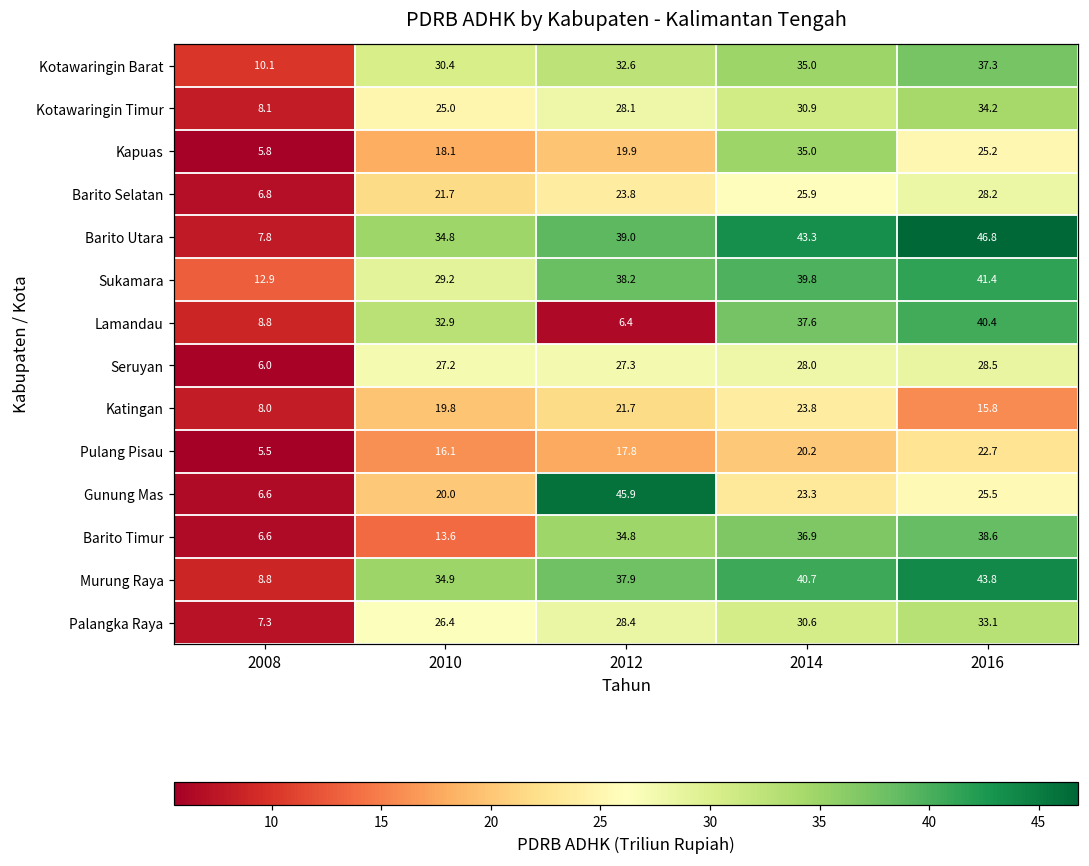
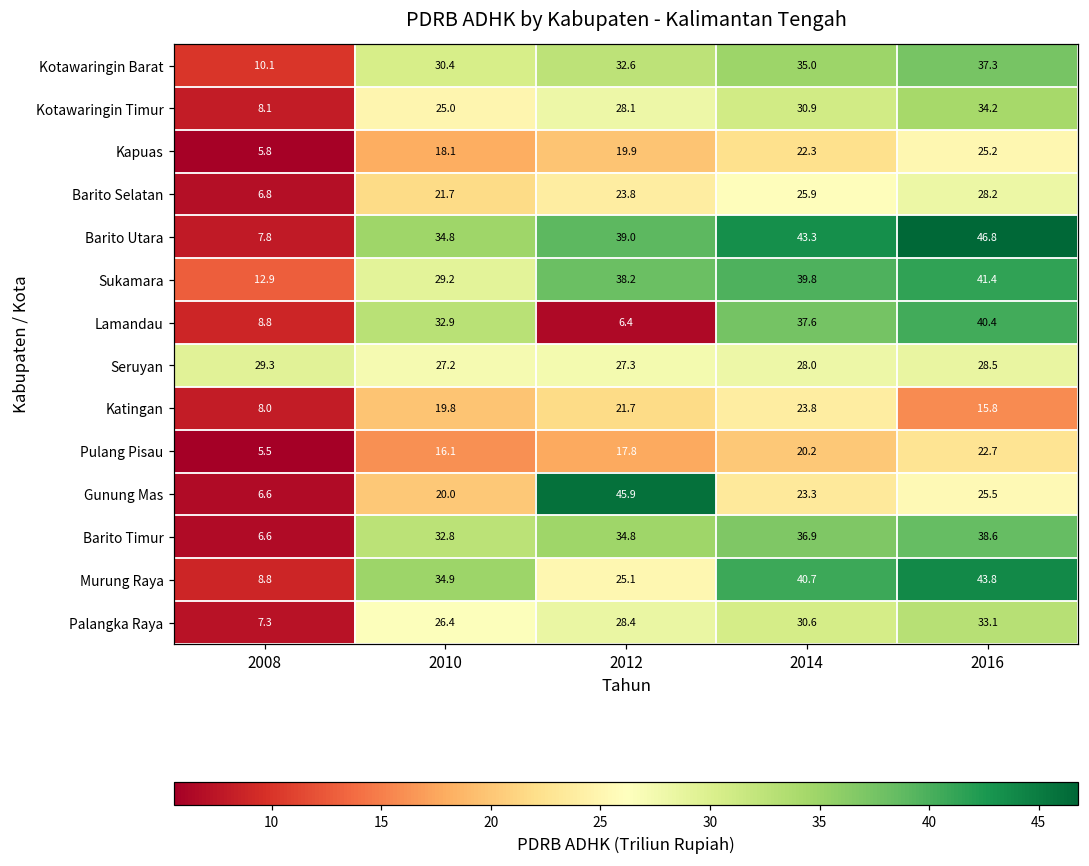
  {
    "Kotawaringin Barat": {
      "2008": 10.1,
      "2010": 30.4,
      "2012": 32.6,
      "2014": 35.0,
      "2016": 37.3
    },
    "Kotawaringin Timur": {
      "2008": 8.1,
      "2010": 25.0,
      "2012": 28.1,
      "2014": 30.9,
      "2016": 34.2
    },
    "Kapuas": {
      "2008": 5.8,
      "2010": 18.1,
      "2012": 19.9,
-     "2014": 35.0,
+     "2014": 22.3,
      "2016": 25.2
    },
    "Barito Selatan": {
      "2008": 6.8,
      "2010": 21.7,
      "2012": 23.8,
      "2014": 25.9,
      "2016": 28.2
    },
    "Barito Utara": {
      "2008": 7.8,
      "2010": 34.8,
      "2012": 39.0,
      "2014": 43.3,
      "2016": 46.8
    },
    "Sukamara": {
      "2008": 12.9,
      "2010": 29.2,
      "2012": 38.2,
      "2014": 39.8,
      "2016": 41.4
    },
    "Lamandau": {
      "2008": 8.8,
      "2010": 32.9,
      "2012": 6.4,
      "2014": 37.6,
      "2016": 40.4
    },
    "Seruyan": {
-     "2008": 6.0,
+     "2008": 29.3,
      "2010": 27.2,
      "2012": 27.3,
      "2014": 28.0,
      "2016": 28.5
    },
    "Katingan": {
      "2008": 8.0,
      "2010": 19.8,
      "2012": 21.7,
      "2014": 23.8,
      "2016": 15.8
    },
    "Pulang Pisau": {
      "2008": 5.5,
      "2010": 16.1,
      "2012": 17.8,
      "2014": 20.2,
      "2016": 22.7
    },
    "Gunung Mas": {
      "2008": 6.6,
      "2010": 20.0,
      "2012": 45.9,
      "2014": 23.3,
      "2016": 25.5
    },
    "Barito Timur": {
      "2008": 6.6,
-     "2010": 13.6,
+     "2010": 32.8,
      "2012": 34.8,
      "2014": 36.9,
      "2016": 38.6
    },
    "Murung Raya": {
      "2008": 8.8,
      "2010": 34.9,
-     "2012": 37.9,
+     "2012": 25.1,
      "2014": 40.7,
      "2016": 43.8
    },
    "Palangka Raya": {
      "2008": 7.3,
      "2010": 26.4,
      "2012": 28.4,
      "2014": 30.6,
      "2016": 33.1
    }
  }
